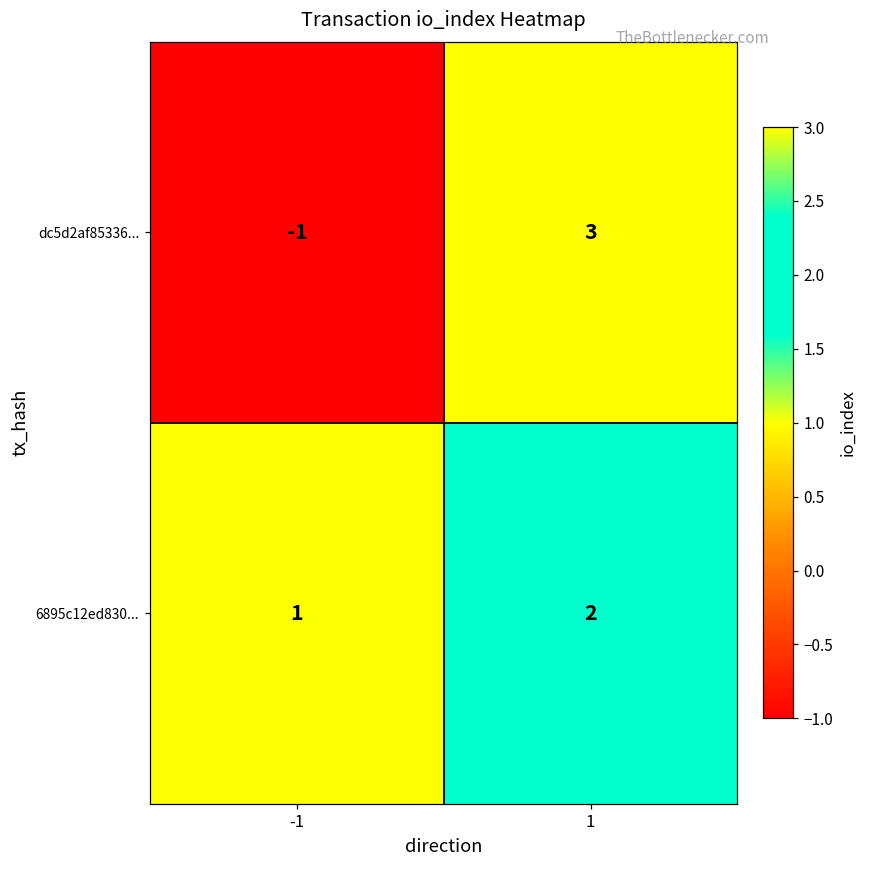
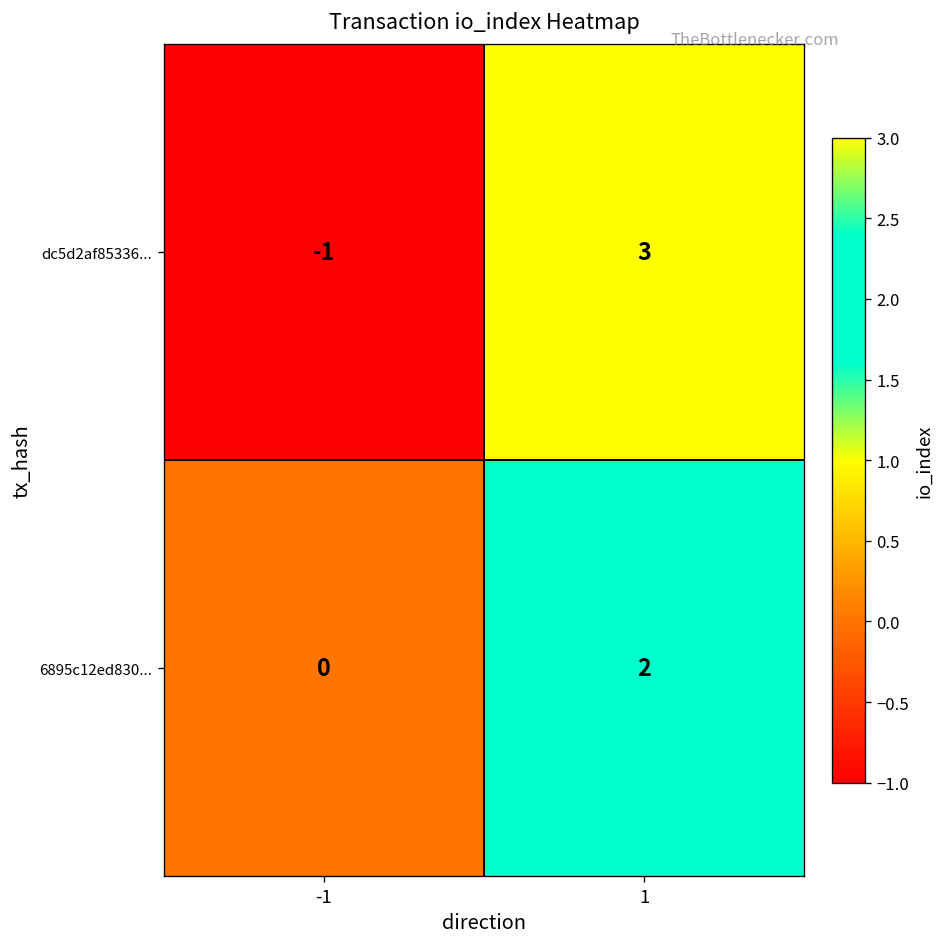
  {
    "dc5d2af85336...": {
      "-1": -1,
      "1": 3
    },
    "6895c12ed830...": {
-     "-1": 1,
+     "-1": 0,
      "1": 2
    }
  }
